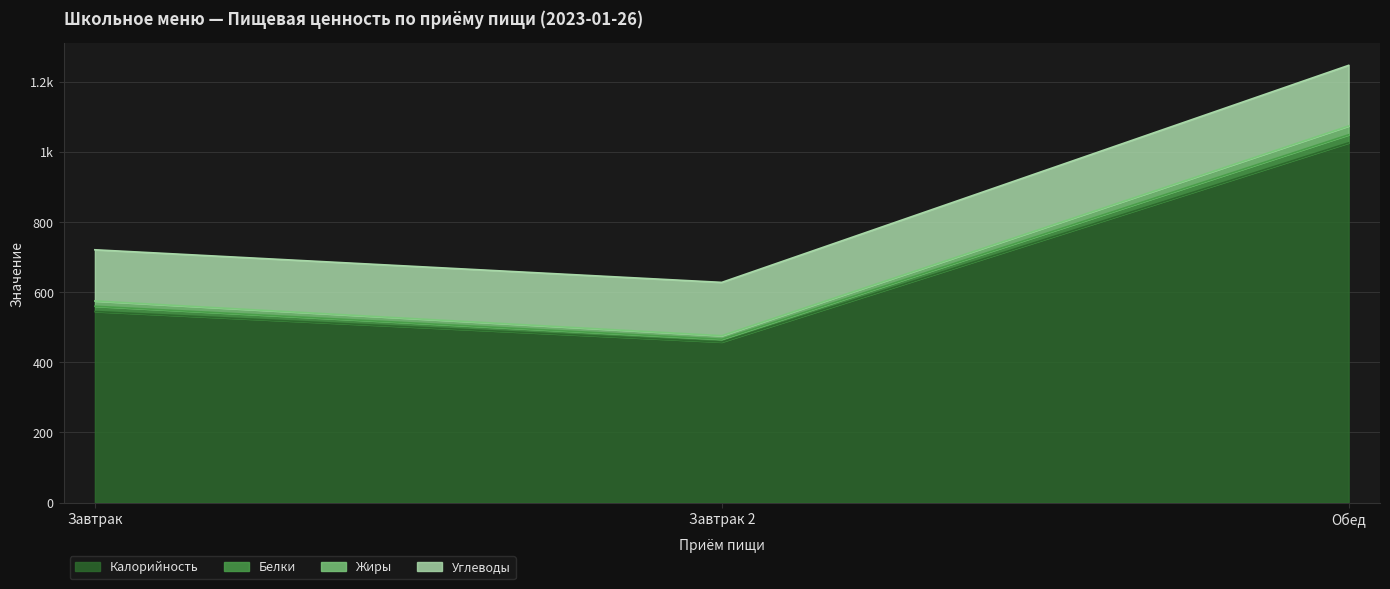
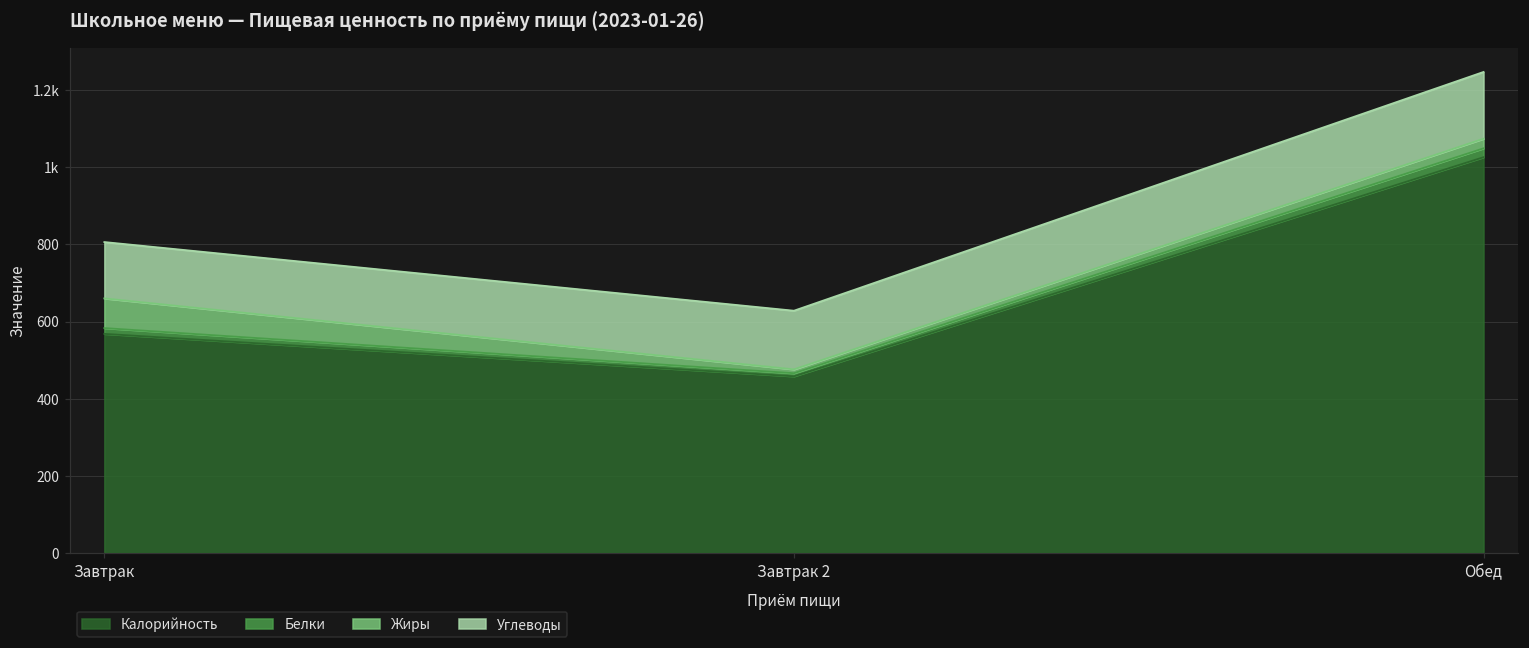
  {
    "Калорийность": {
-     "Завтрак": 550,
+     "Завтрак": 570,
      "Завтрак 2": 460,
      "Обед": 1030
    },
    "Белки": {
      "Завтрак": 20,
      "Завтрак 2": 10,
      "Обед": 20
    },
    "Жиры": {
-     "Завтрак": 20,
+     "Завтрак": 80,
      "Завтрак 2": 10,
      "Обед": 30
    },
    "Углеводы": {
      "Завтрак": 150,
      "Завтрак 2": 150,
      "Обед": 170
    }
  }
